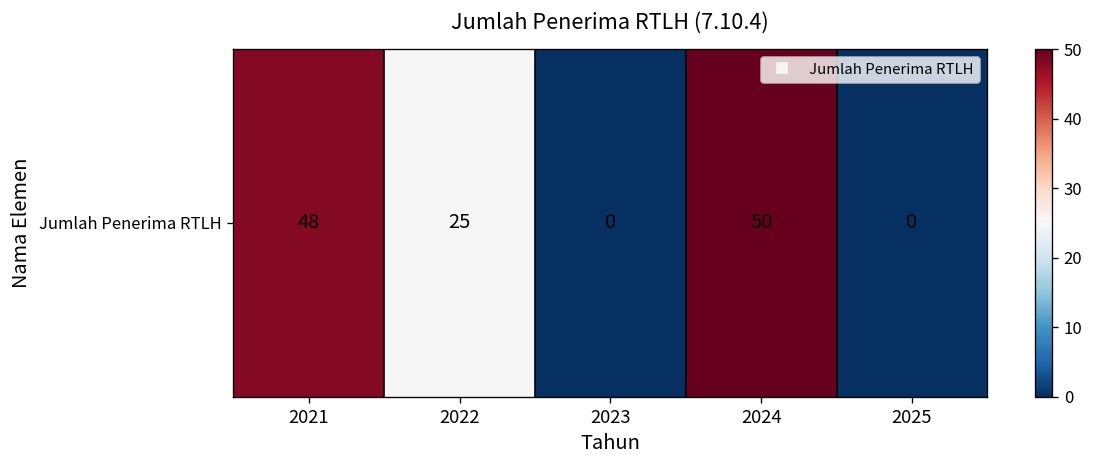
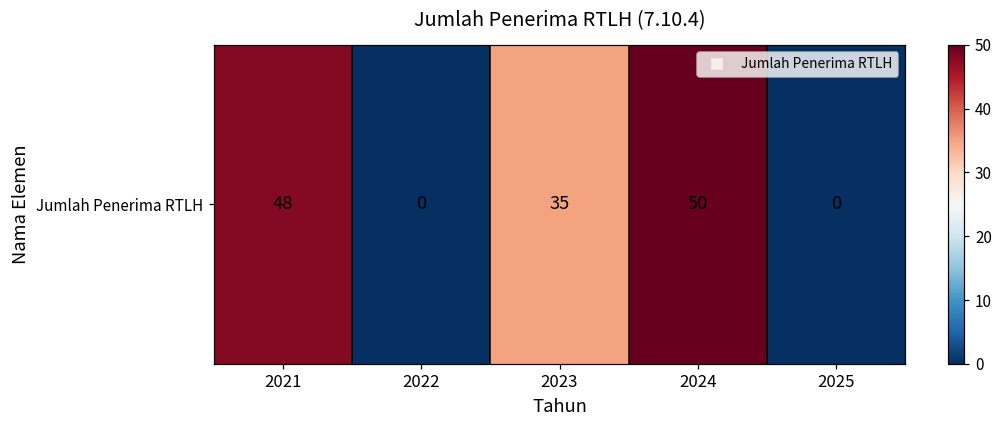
  {
    "Jumlah Penerima RTLH": {
      "2021": 48,
-     "2022": 25,
-     "2023": 0,
+     "2022": 0,
+     "2023": 35,
      "2024": 50,
      "2025": 0
    }
  }
